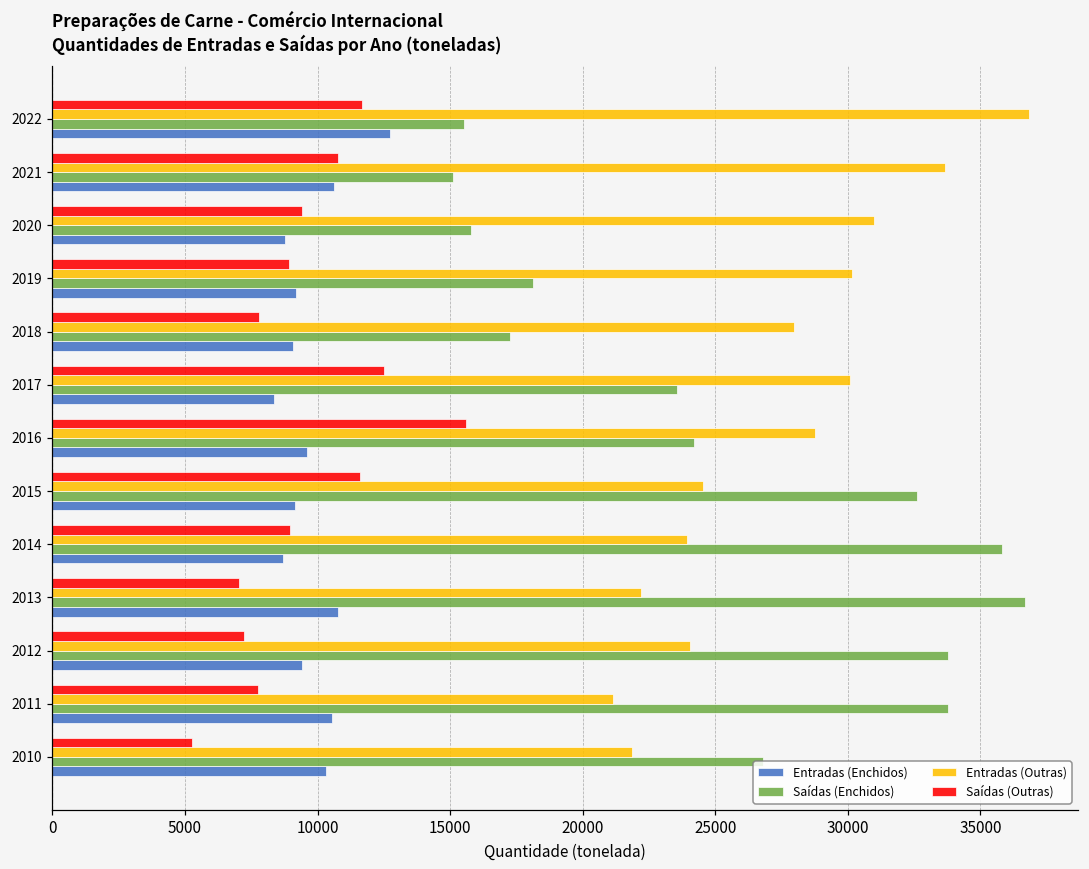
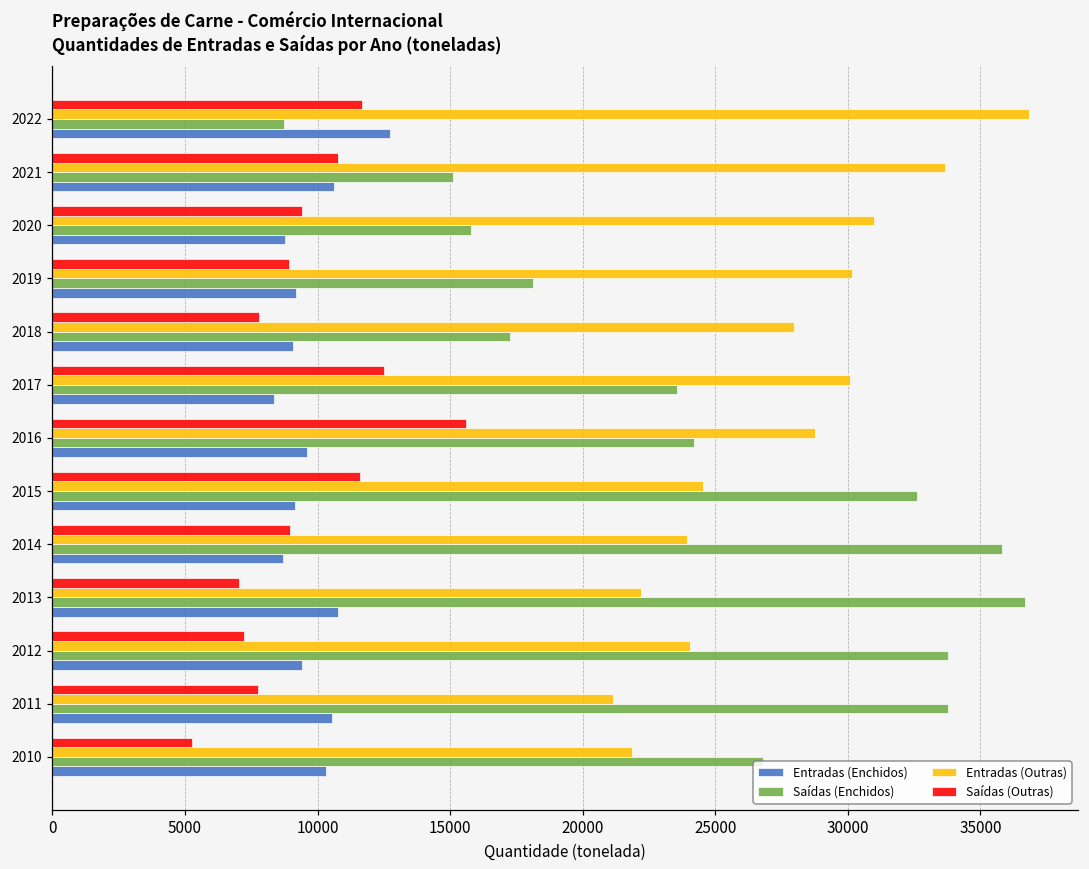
  {
    "Entradas (Enchidos)": {
      "2022": 12700,
      "2021": 10600,
      "2020": 8800,
      "2019": 9200,
      "2018": 9100,
      "2017": 8300,
      "2016": 9600,
      "2015": 9100,
      "2014": 8700,
      "2013": 10800,
      "2012": 9400,
      "2011": 10600,
      "2010": 10300
    },
    "Saídas (Enchidos)": {
-     "2022": 15500,
+     "2022": 8700,
      "2021": 15100,
      "2020": 15800,
      "2019": 18100,
      "2018": 17300,
      "2017": 23500,
      "2016": 24200,
      "2015": 32600,
      "2014": 35800,
      "2013": 36700,
      "2012": 33800,
      "2011": 33800,
      "2010": 26800
    },
    "Entradas (Outras)": {
      "2022": 36800,
      "2021": 33700,
      "2020": 31000,
      "2019": 30200,
      "2018": 28000,
      "2017": 30100,
      "2016": 28700,
      "2015": 24500,
      "2014": 23900,
      "2013": 22200,
      "2012": 24100,
      "2011": 21100,
      "2010": 21800
    },
    "Saídas (Outras)": {
      "2022": 11700,
      "2021": 10800,
      "2020": 9400,
      "2019": 8900,
      "2018": 7800,
      "2017": 12500,
      "2016": 15600,
      "2015": 11600,
      "2014": 9000,
      "2013": 7000,
      "2012": 7200,
      "2011": 7700,
      "2010": 5200
    }
  }
